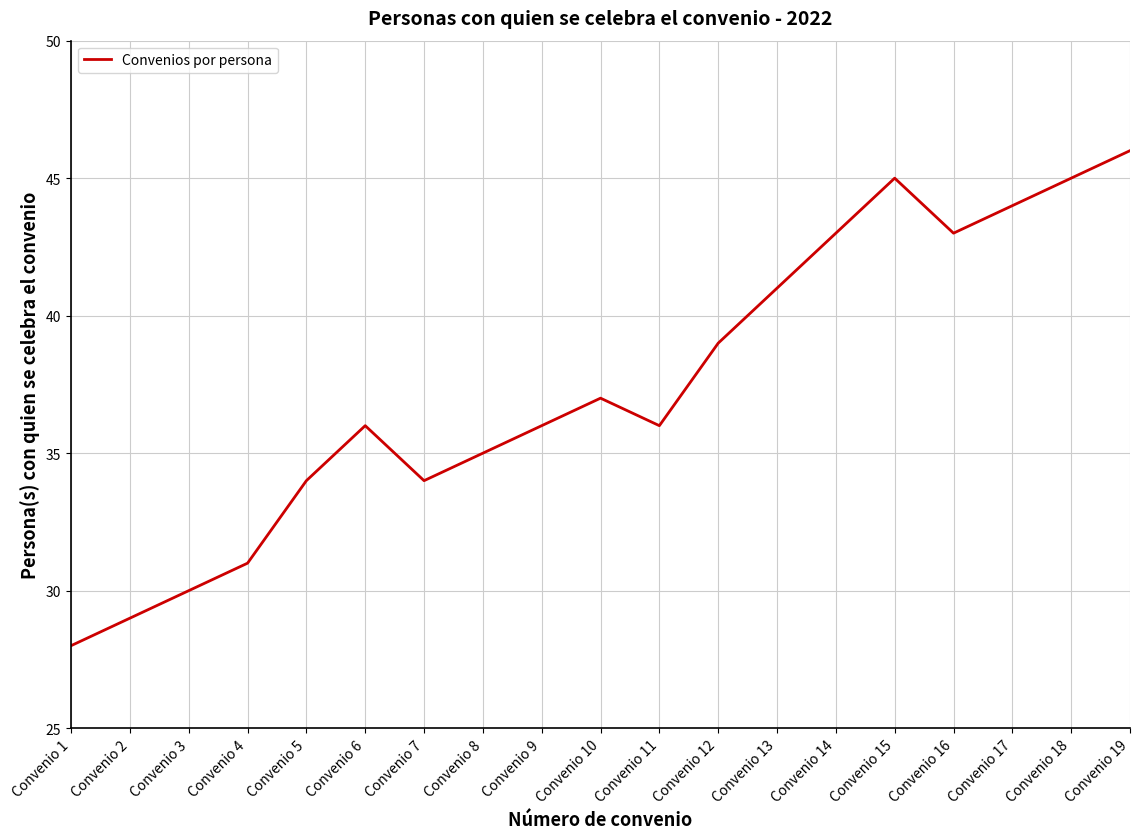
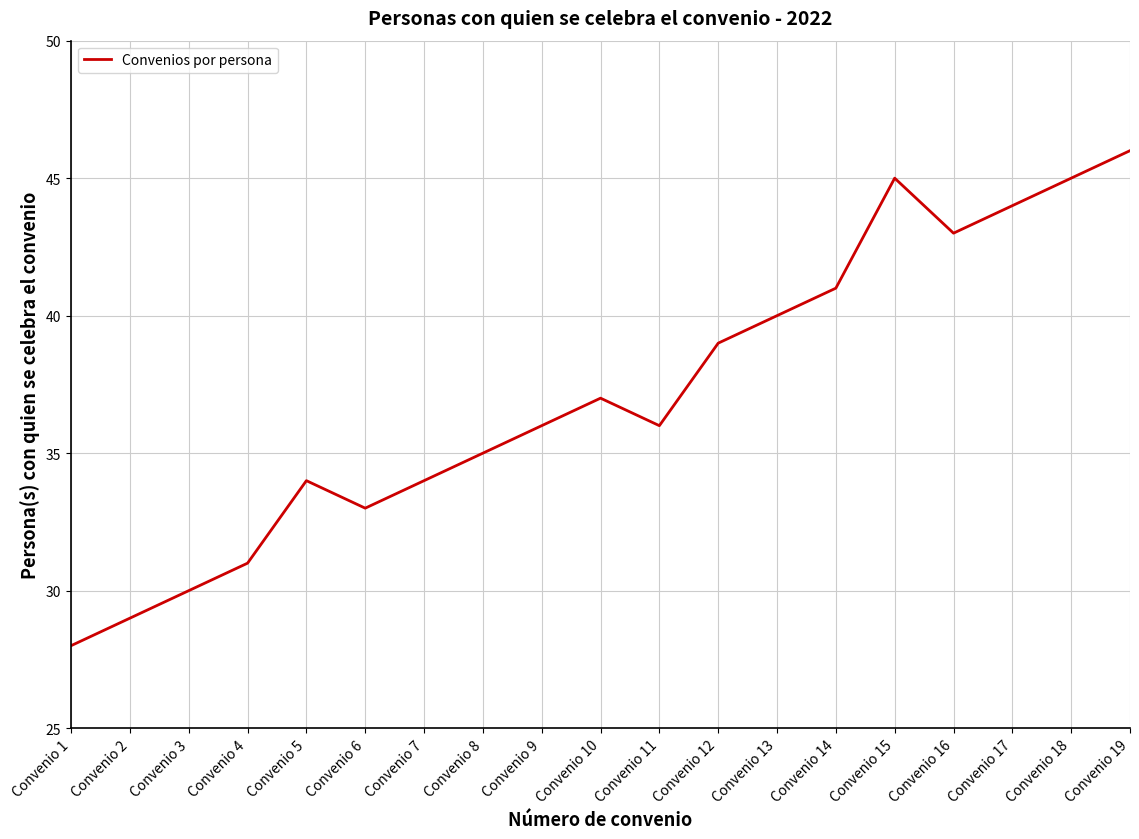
  {
    "Convenio 1": 28,
    "Convenio 2": 29,
    "Convenio 3": 30,
    "Convenio 4": 31,
    "Convenio 5": 34,
-   "Convenio 6": 36,
+   "Convenio 6": 33,
    "Convenio 7": 34,
    "Convenio 8": 35,
    "Convenio 9": 36,
    "Convenio 10": 37,
    "Convenio 11": 36,
    "Convenio 12": 39,
-   "Convenio 13": 41,
-   "Convenio 14": 43,
+   "Convenio 13": 40,
+   "Convenio 14": 41,
    "Convenio 15": 45,
    "Convenio 16": 43,
    "Convenio 17": 44,
    "Convenio 18": 45,
    "Convenio 19": 46
  }
